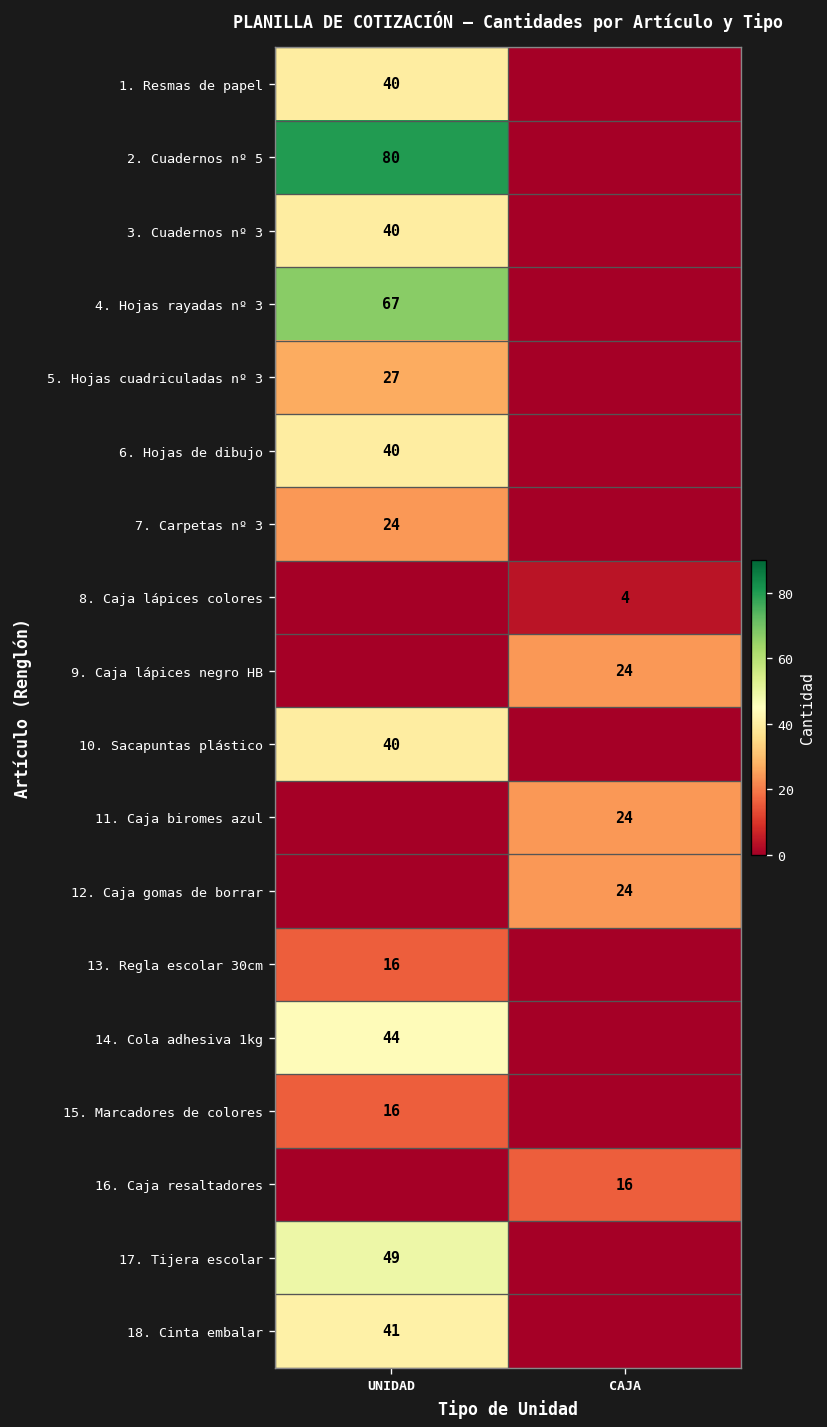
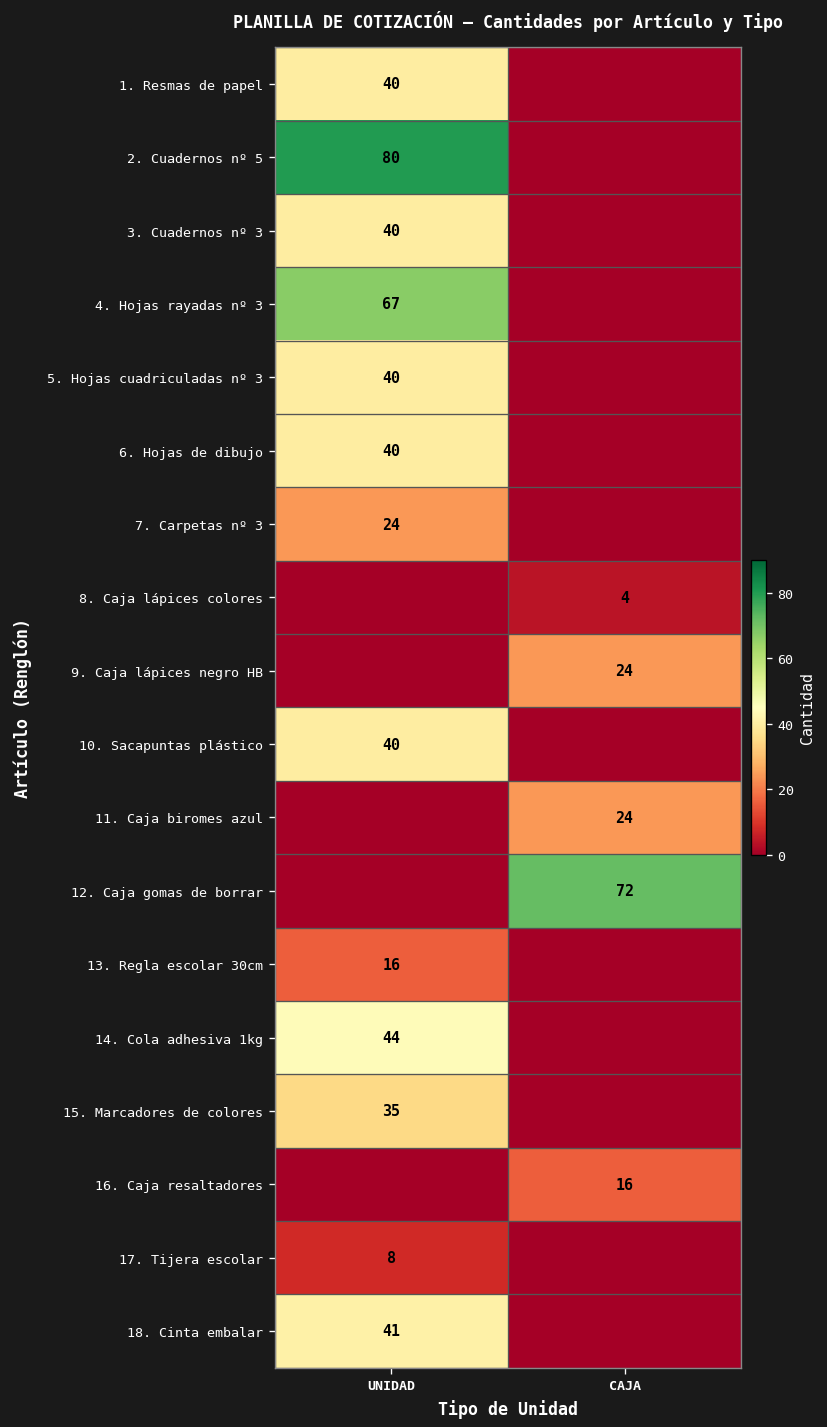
  {
    "1. Resmas de papel": {
      "UNIDAD": 40
    },
    "2. Cuadernos nº 5": {
      "UNIDAD": 80
    },
    "3. Cuadernos nº 3": {
      "UNIDAD": 40
    },
    "4. Hojas rayadas nº 3": {
      "UNIDAD": 67
    },
    "5. Hojas cuadriculadas nº 3": {
-     "UNIDAD": 27
+     "UNIDAD": 40
    },
    "6. Hojas de dibujo": {
      "UNIDAD": 40
    },
    "7. Carpetas nº 3": {
      "UNIDAD": 24
    },
    "8. Caja lápices colores": {
      "CAJA": 4
    },
    "9. Caja lápices negro HB": {
      "CAJA": 24
    },
    "10. Sacapuntas plástico": {
      "UNIDAD": 40
    },
    "11. Caja biromes azul": {
      "CAJA": 24
    },
    "12. Caja gomas de borrar": {
-     "CAJA": 24
+     "CAJA": 72
    },
    "13. Regla escolar 30cm": {
      "UNIDAD": 16
    },
    "14. Cola adhesiva 1kg": {
      "UNIDAD": 44
    },
    "15. Marcadores de colores": {
-     "UNIDAD": 16
+     "UNIDAD": 35
    },
    "16. Caja resaltadores": {
      "CAJA": 16
    },
    "17. Tijera escolar": {
-     "UNIDAD": 49
+     "UNIDAD": 8
    },
    "18. Cinta embalar": {
      "UNIDAD": 41
    }
  }
